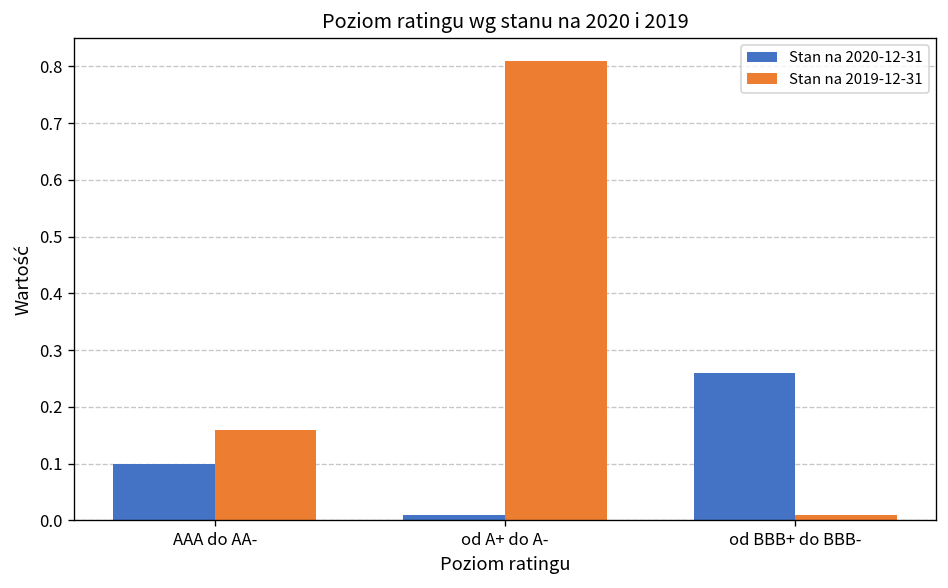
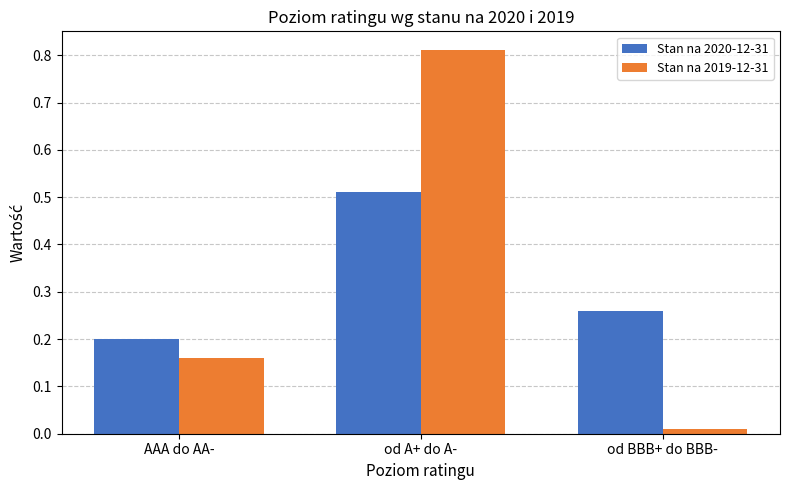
  {
    "Stan na 2020-12-31": {
-     "AAA do AA-": 0.1,
-     "od A+ do A-": 0.01,
+     "AAA do AA-": 0.2,
+     "od A+ do A-": 0.51,
      "od BBB+ do BBB-": 0.26
    },
    "Stan na 2019-12-31": {
      "AAA do AA-": 0.16,
      "od A+ do A-": 0.81,
      "od BBB+ do BBB-": 0.01
    }
  }
